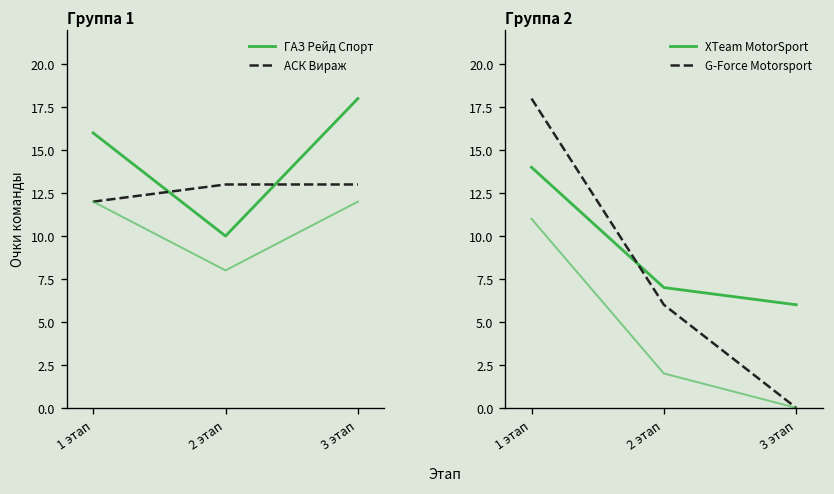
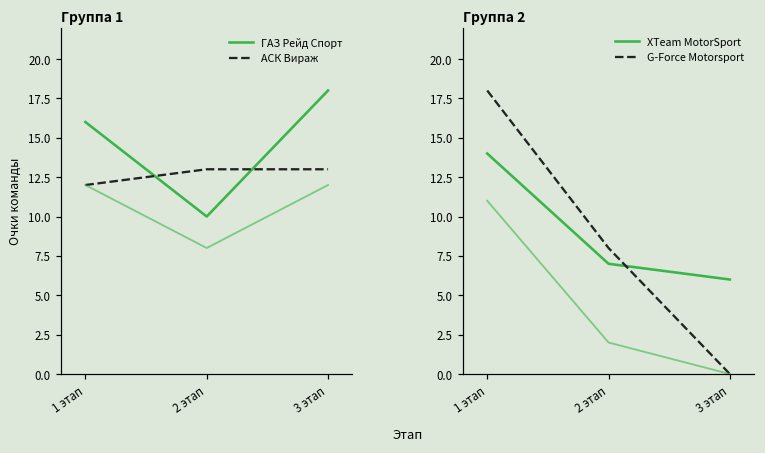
  {
    "Группа 2": {
      "G-Force Motorsport": {
        "1 этап": 18,
-       "2 этап": 6
+       "2 этап": 8
      }
    }
  }
